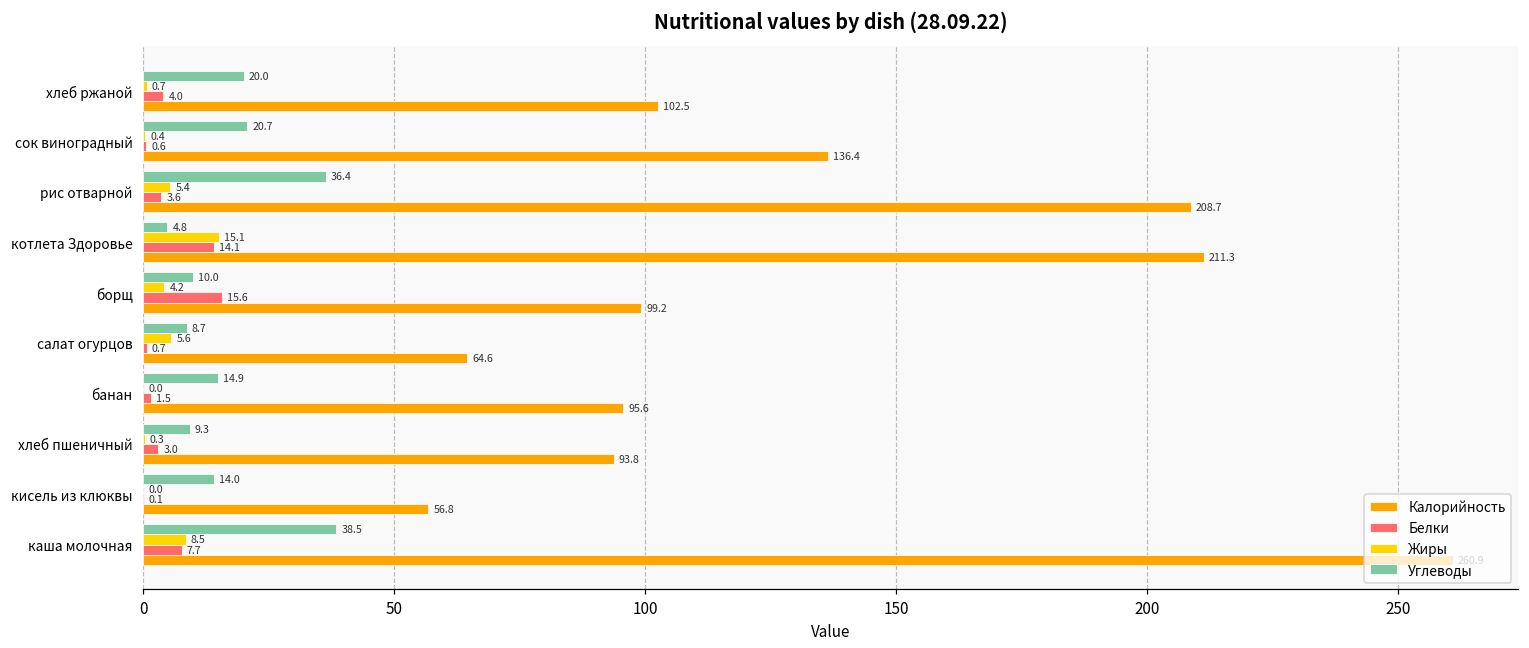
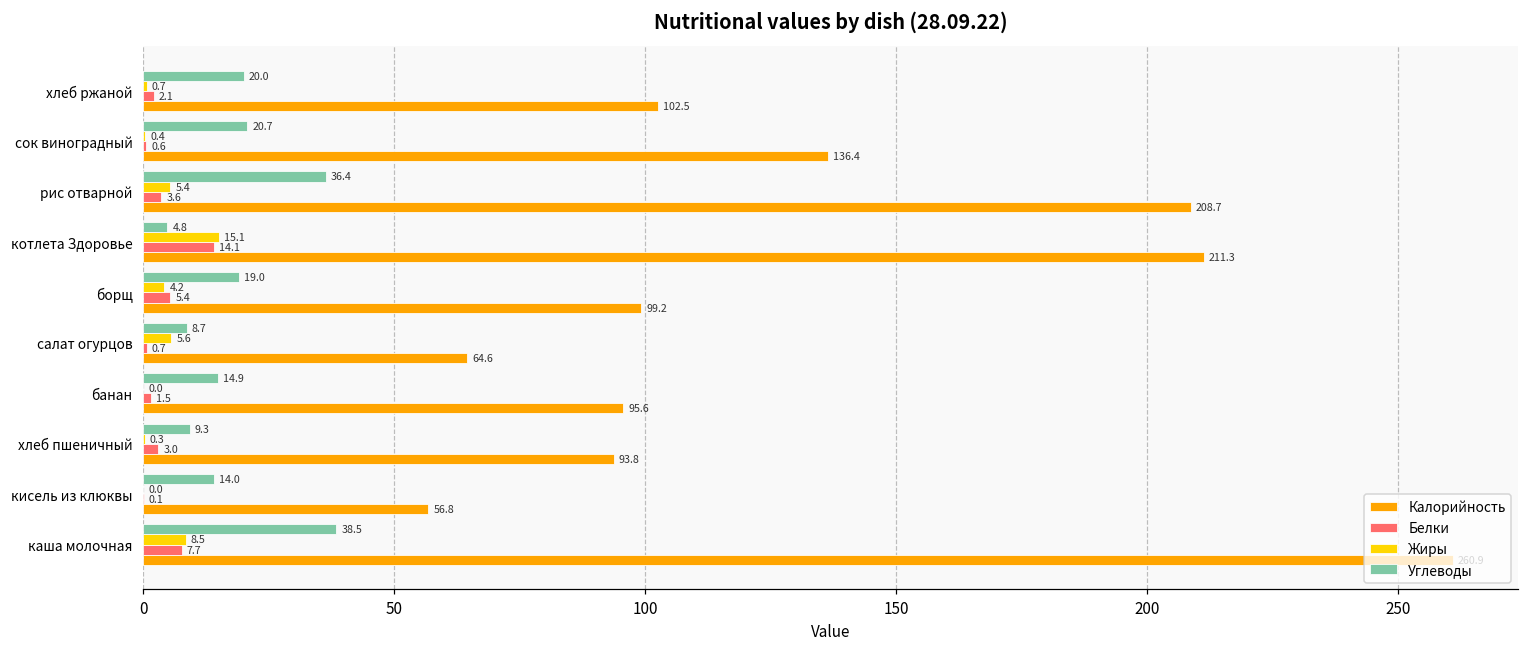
  {
    "Белки": {
-     "хлеб ржаной": 4.0,
+     "хлеб ржаной": 2.1,
      "сок виноградный": 0.6,
      "рис отварной": 3.6,
      "котлета Здоровье": 14.1,
-     "борщ": 15.6,
+     "борщ": 5.4,
      "салат огурцов": 0.7,
      "банан": 1.5,
      "хлеб пшеничный": 3.0,
      "кисель из клюквы": 0.1,
      "каша молочная": 7.7
    },
    "Углеводы": {
      "хлеб ржаной": 20.0,
      "сок виноградный": 20.7,
      "рис отварной": 36.4,
      "котлета Здоровье": 4.8,
-     "борщ": 10.0,
+     "борщ": 19.0,
      "салат огурцов": 8.7,
      "банан": 14.9,
      "хлеб пшеничный": 9.3,
      "кисель из клюквы": 14.0,
      "каша молочная": 38.5
    }
  }
